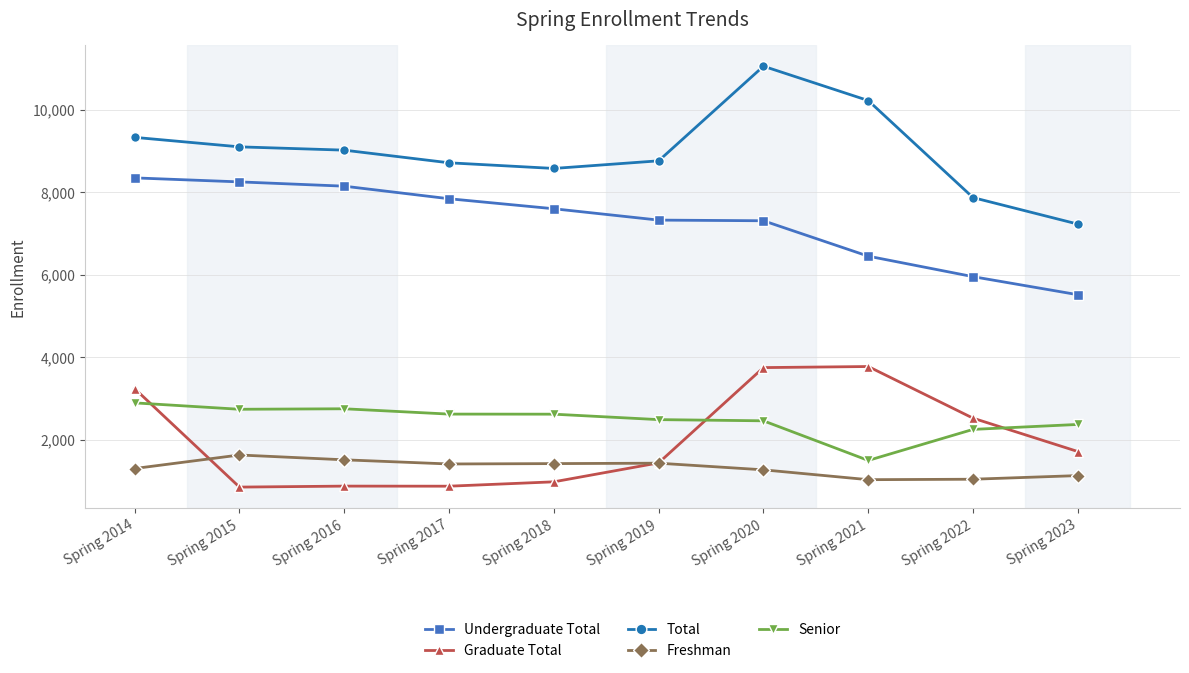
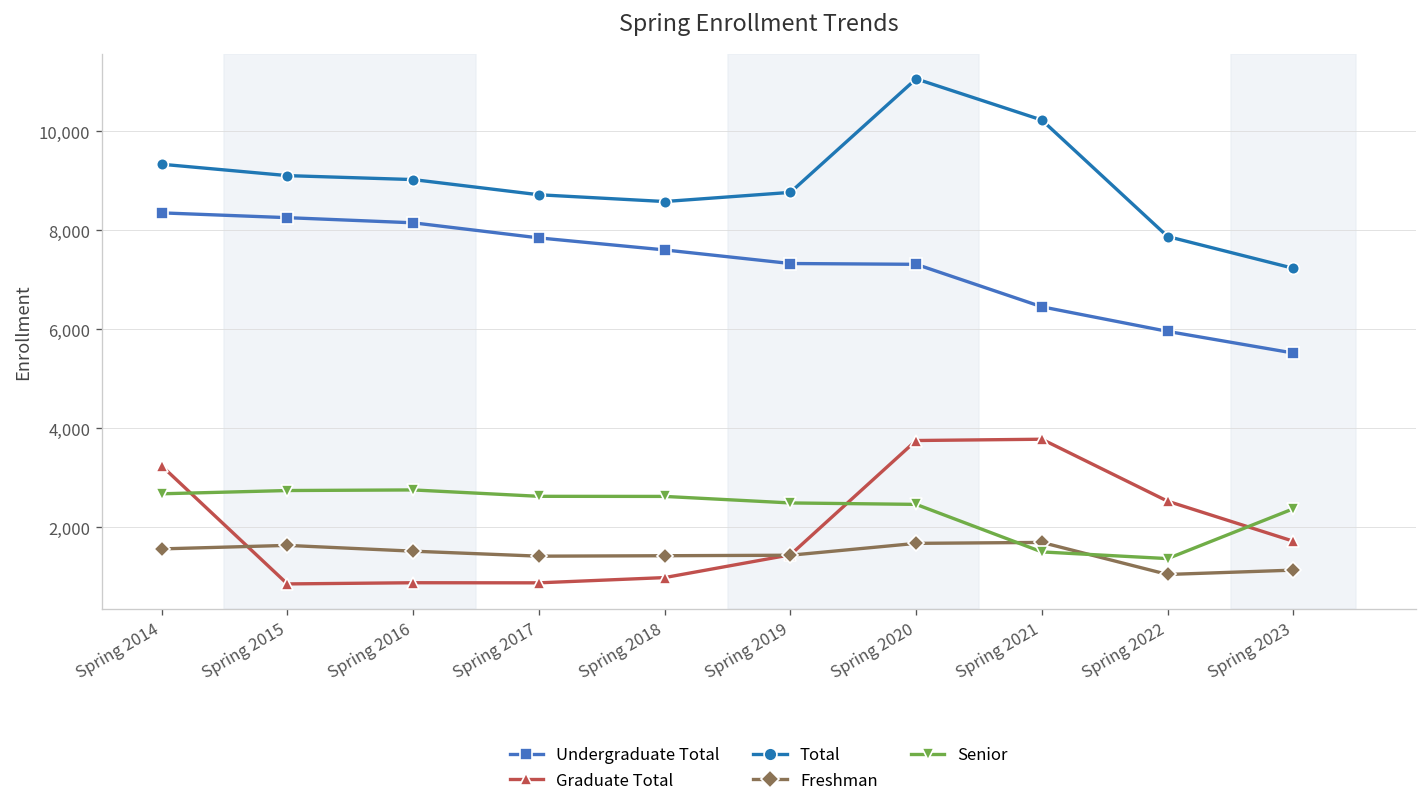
  {
    "Graduate Total": {
      "Spring 2014": "3,200",
      "Spring 2015": "900",
      "Spring 2016": "900",
      "Spring 2017": "900",
      "Spring 2018": "1,000",
      "Spring 2020": "3,700",
      "Spring 2021": "3,800",
      "Spring 2022": "2,500",
      "Spring 2023": "1,700"
    },
    "Freshman": {
-     "Spring 2014": "1,300",
+     "Spring 2014": "1,600",
      "Spring 2015": "1,600",
      "Spring 2016": "1,500",
      "Spring 2017": "1,400",
      "Spring 2018": "1,400",
-     "Spring 2020": "1,300",
-     "Spring 2021": "1,000",
+     "Spring 2020": "1,700",
+     "Spring 2021": "1,700",
      "Spring 2022": "1,000",
      "Spring 2023": "1,100"
    },
    "Senior": {
-     "Spring 2014": "2,900",
+     "Spring 2014": "2,700",
      "Spring 2015": "2,700",
      "Spring 2016": "2,800",
      "Spring 2017": "2,600",
      "Spring 2018": "2,600",
      "Spring 2019": "2,500",
      "Spring 2020": "2,500",
      "Spring 2021": "1,500",
-     "Spring 2022": "2,300",
+     "Spring 2022": "1,400",
      "Spring 2023": "2,400"
    }
  }
